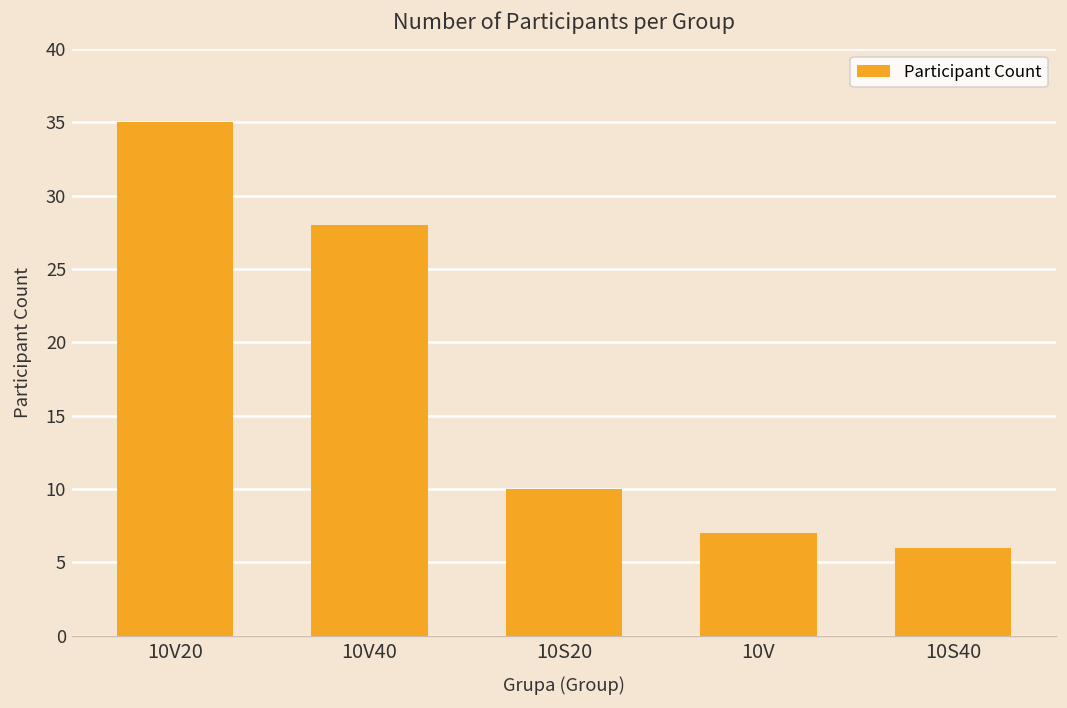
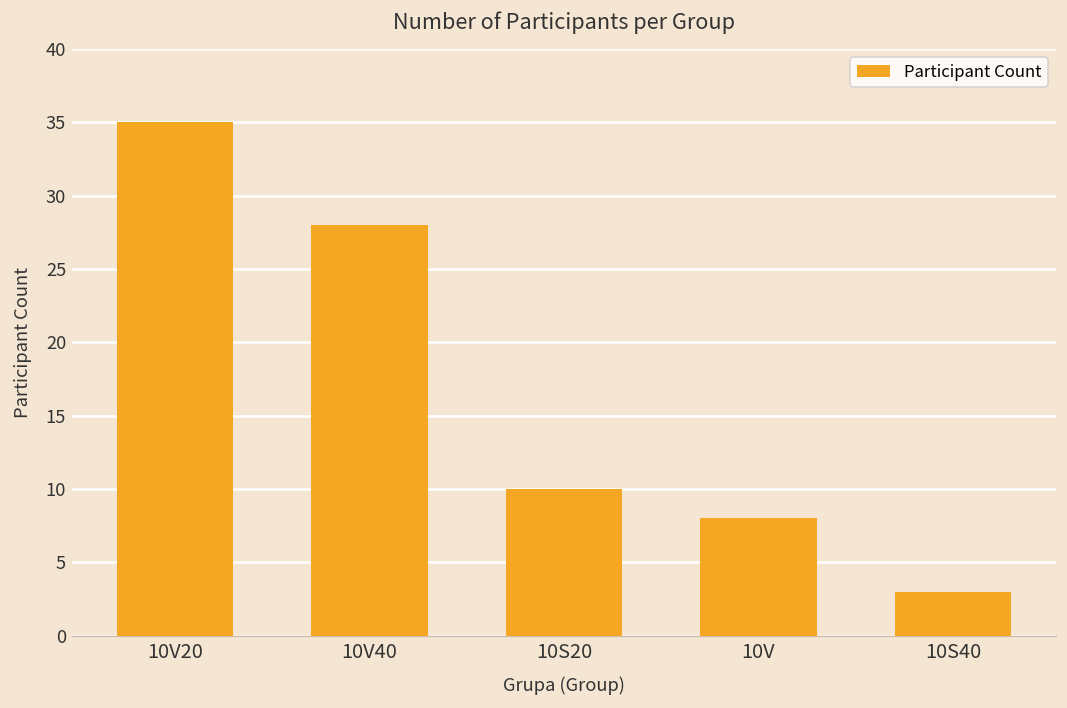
  {
    "10V20": 35,
    "10V40": 28,
    "10S20": 10,
-   "10V": 7,
-   "10S40": 6
+   "10V": 8,
+   "10S40": 3
  }
